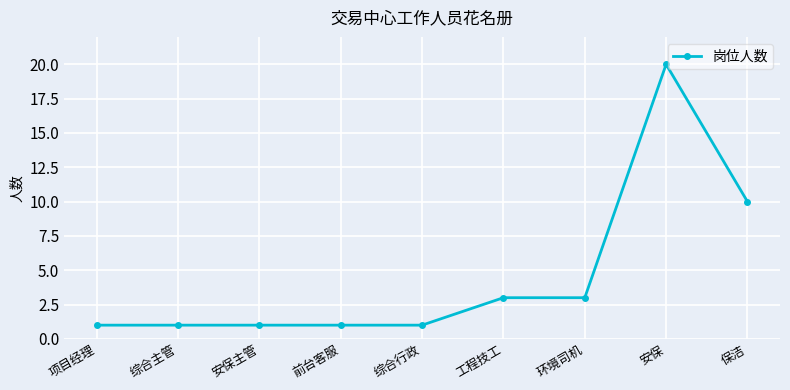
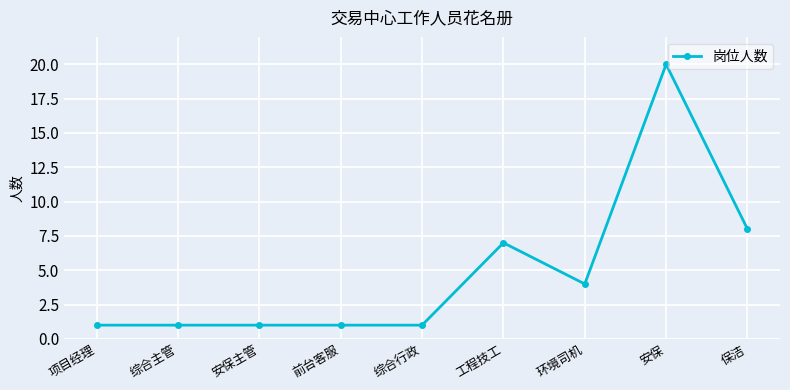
  {
    "项目经理": 1,
    "综合主管": 1,
    "安保主管": 1,
    "前台客服": 1,
    "综合行政": 1,
-   "工程技工": 3,
-   "环境司机": 3,
+   "工程技工": 7,
+   "环境司机": 4,
    "安保": 20,
-   "保洁": 10
+   "保洁": 8
  }
